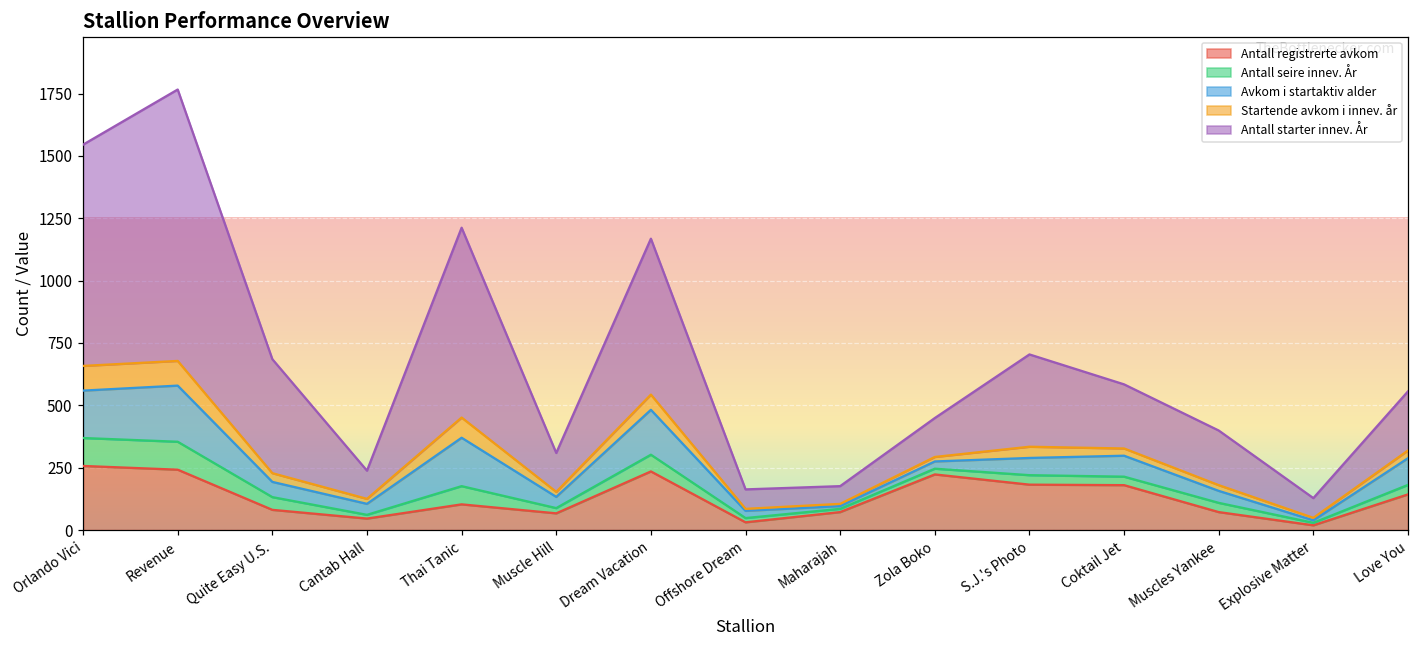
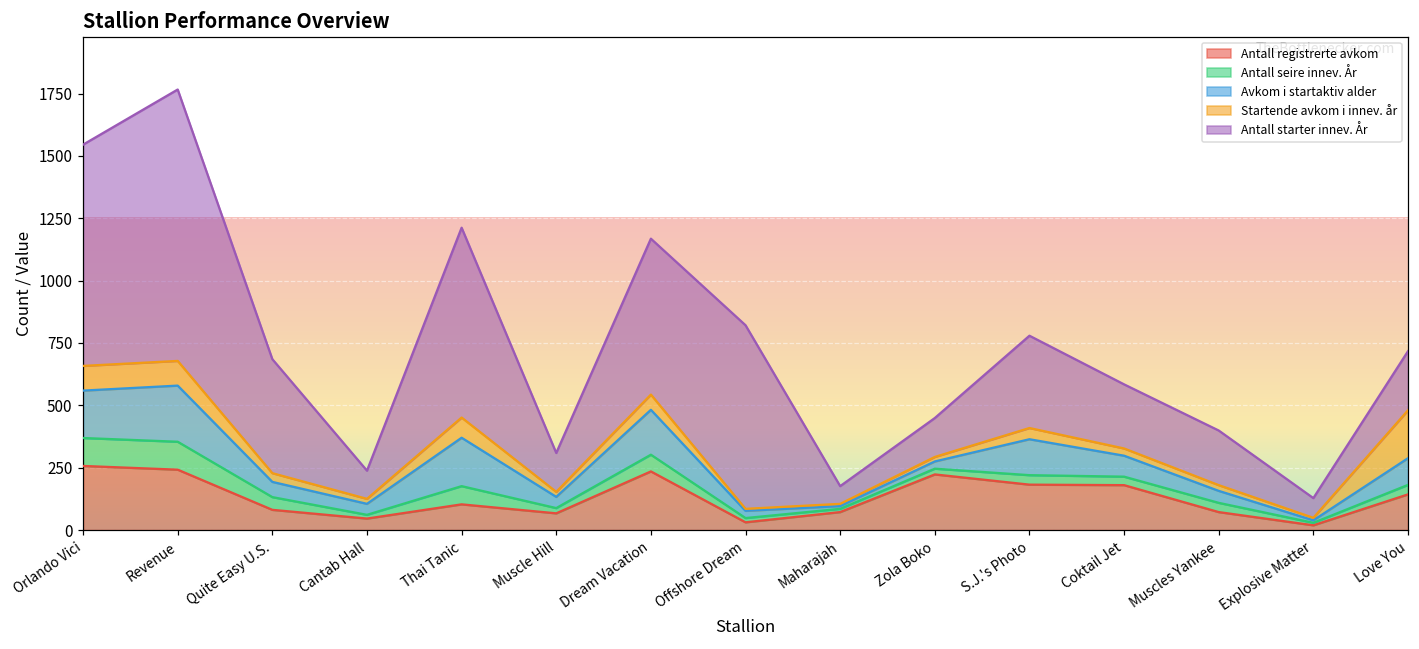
  {
    "Antall registrerte avkom": {
      "Orlando Vici": 260,
      "Revenue": 240,
      "Quite Easy U.S.": 80,
      "Cantab Hall": 50,
      "Thai Tanic": 100,
      "Muscle Hill": 70,
      "Dream Vacation": 240,
      "Offshore Dream": 30,
      "Maharajah": 70,
      "Zola Boko": 220,
      "S.J.'s Photo": 180,
      "Coktail Jet": 180,
      "Muscles Yankee": 70,
      "Love You": 140
    },
    "Antall seire innev. År": {
      "Orlando Vici": 110,
      "Revenue": 110,
      "Quite Easy U.S.": 50,
      "Cantab Hall": 20,
      "Thai Tanic": 70,
      "Muscle Hill": 20,
      "Dream Vacation": 70,
      "Offshore Dream": 20,
      "Zola Boko": 20,
      "S.J.'s Photo": 40,
      "Coktail Jet": 30,
      "Muscles Yankee": 40,
      "Love You": 40
    },
    "Avkom i startaktiv alder": {
      "Orlando Vici": 190,
      "Revenue": 230,
      "Quite Easy U.S.": 60,
      "Cantab Hall": 40,
      "Thai Tanic": 190,
      "Muscle Hill": 50,
      "Dream Vacation": 180,
      "Zola Boko": 30,
-     "S.J.'s Photo": 70,
+     "S.J.'s Photo": 140,
      "Coktail Jet": 80,
      "Muscles Yankee": 50,
      "Love You": 110
    },
    "Startende avkom i innev. år": {
      "Orlando Vici": 100,
      "Revenue": 100,
      "Quite Easy U.S.": 40,
      "Cantab Hall": 20,
      "Thai Tanic": 80,
      "Muscle Hill": 20,
      "Dream Vacation": 60,
      "Zola Boko": 20,
      "S.J.'s Photo": 50,
      "Coktail Jet": 30,
      "Muscles Yankee": 20,
-     "Love You": 30
+     "Love You": 190
    },
    "Antall starter innev. År": {
      "Orlando Vici": 890,
      "Revenue": 1090,
      "Quite Easy U.S.": 460,
      "Cantab Hall": 110,
      "Thai Tanic": 760,
      "Muscle Hill": 160,
      "Dream Vacation": 630,
-     "Offshore Dream": 80,
+     "Offshore Dream": 740,
      "Maharajah": 70,
      "Zola Boko": 160,
      "S.J.'s Photo": 370,
      "Coktail Jet": 260,
      "Muscles Yankee": 220,
      "Explosive Matter": 80,
      "Love You": 240
    }
  }
